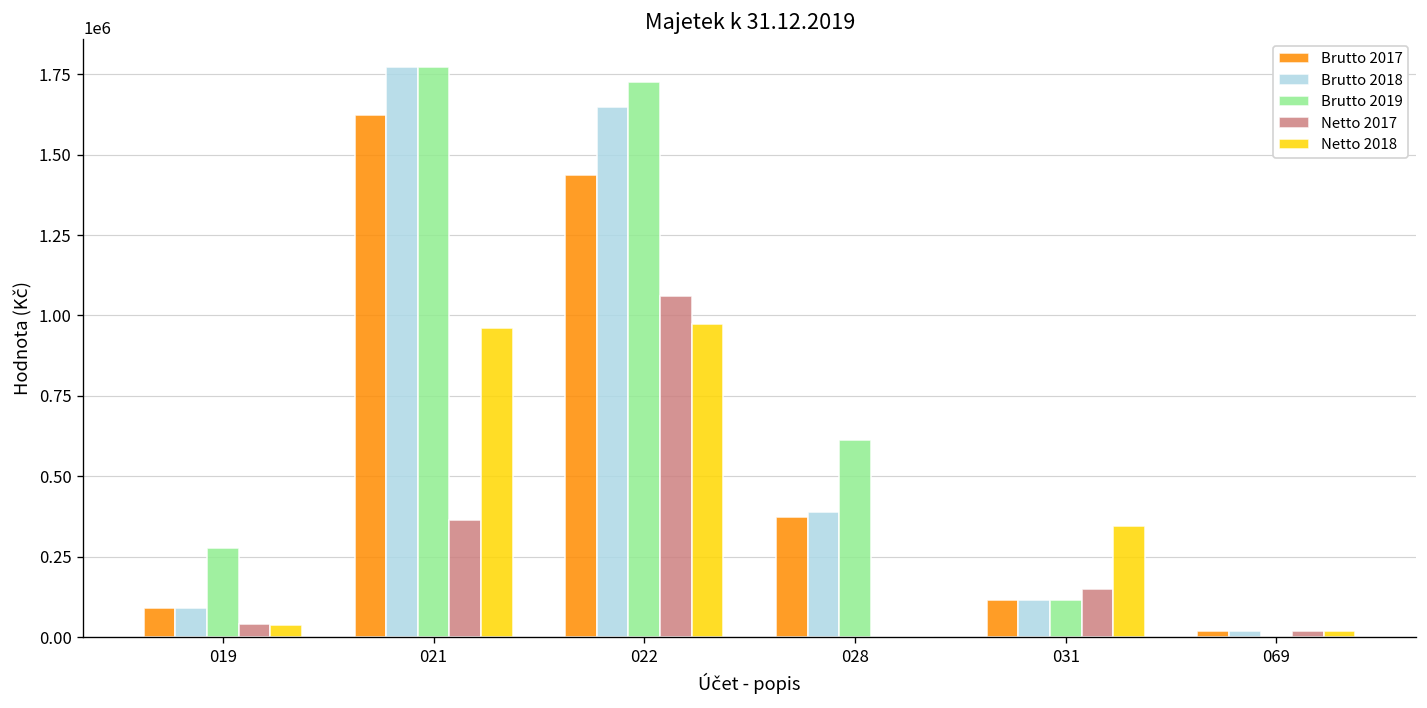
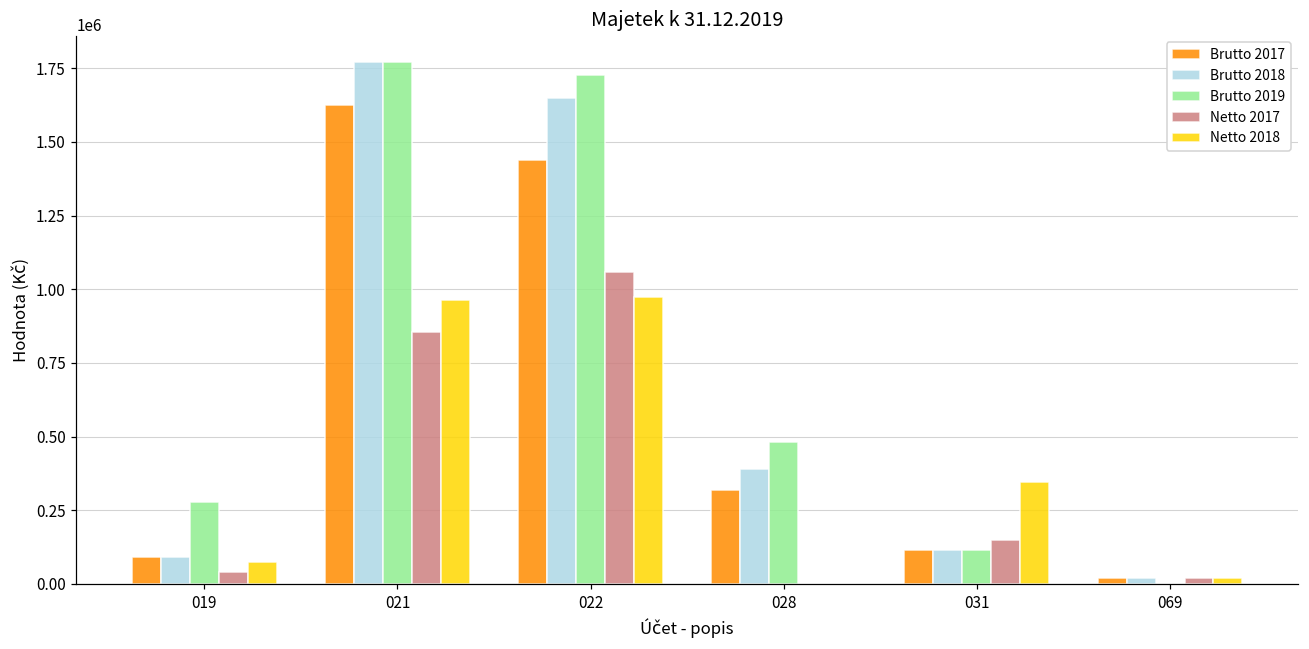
  {
    "Brutto 2017": {
      "019": 90000,
      "021": 1620000,
      "022": 1440000,
-     "028": 370000,
+     "028": 320000,
      "031": 110000,
      "069": 20000
    },
    "Brutto 2018": {
      "019": 90000,
      "021": 1770000,
      "022": 1650000,
      "028": 390000,
      "031": 110000,
      "069": 20000
    },
    "Brutto 2019": {
      "019": 280000,
      "021": 1770000,
      "022": 1730000,
-     "028": 610000,
+     "028": 480000,
      "031": 120000,
      "069": 0
    },
    "Netto 2017": {
      "019": 40000,
-     "021": 370000,
+     "021": 850000,
      "022": 1060000,
      "028": 0,
      "031": 150000,
      "069": 20000
    },
    "Netto 2018": {
-     "019": 40000,
+     "019": 70000,
      "021": 960000,
      "022": 970000,
      "028": 0,
      "031": 340000,
      "069": 20000
    }
  }
